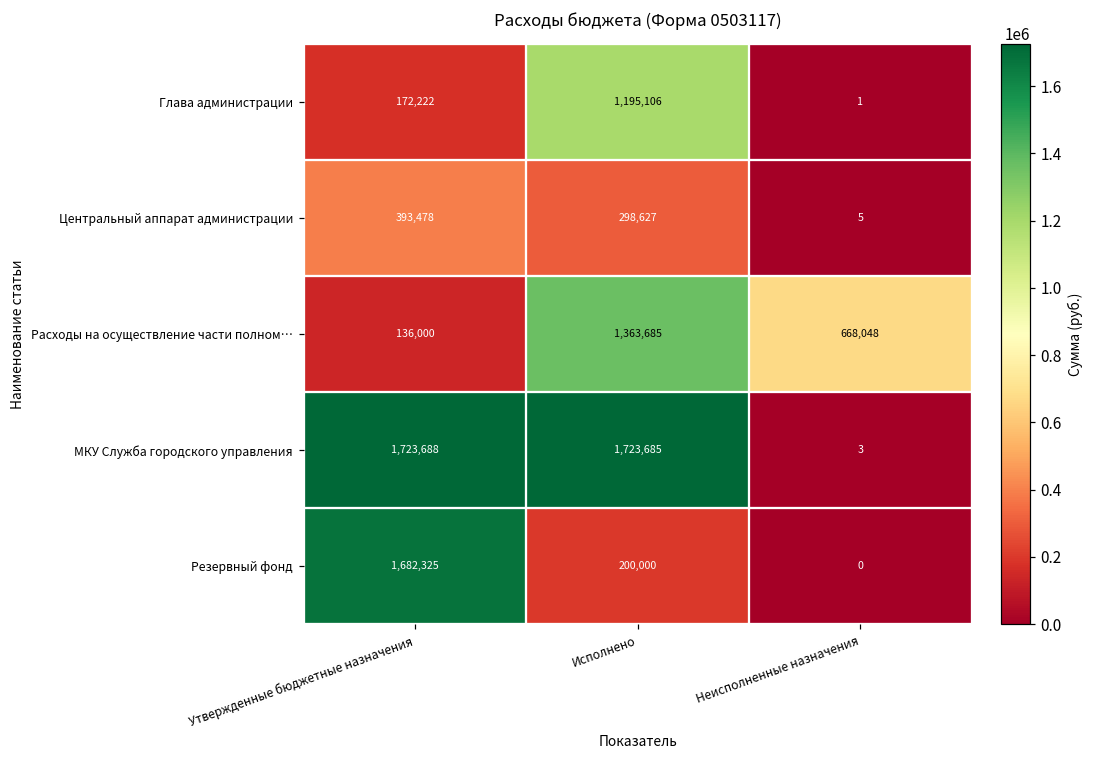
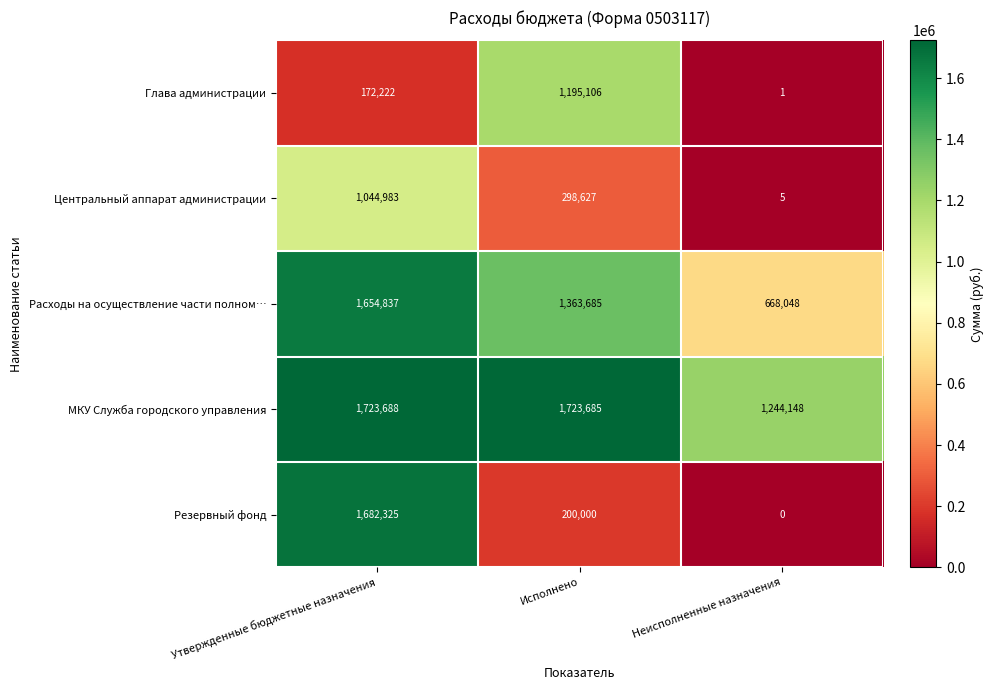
  {
    "Глава администрации": {
      "Утвержденные бюджетные назначения": "172,222",
      "Исполнено": "1,195,106",
      "Неисполненные назначения": "1"
    },
    "Центральный аппарат администрации": {
-     "Утвержденные бюджетные назначения": "393,478",
+     "Утвержденные бюджетные назначения": "1,044,983",
      "Исполнено": "298,627",
      "Неисполненные назначения": "5"
    },
    "Расходы на осуществление части полном…": {
-     "Утвержденные бюджетные назначения": "136,000",
+     "Утвержденные бюджетные назначения": "1,654,837",
      "Исполнено": "1,363,685",
      "Неисполненные назначения": "668,048"
    },
    "МКУ Служба городского управления": {
      "Утвержденные бюджетные назначения": "1,723,688",
      "Исполнено": "1,723,685",
-     "Неисполненные назначения": "3"
+     "Неисполненные назначения": "1,244,148"
    },
    "Резервный фонд": {
      "Утвержденные бюджетные назначения": "1,682,325",
      "Исполнено": "200,000",
      "Неисполненные назначения": "0"
    }
  }
